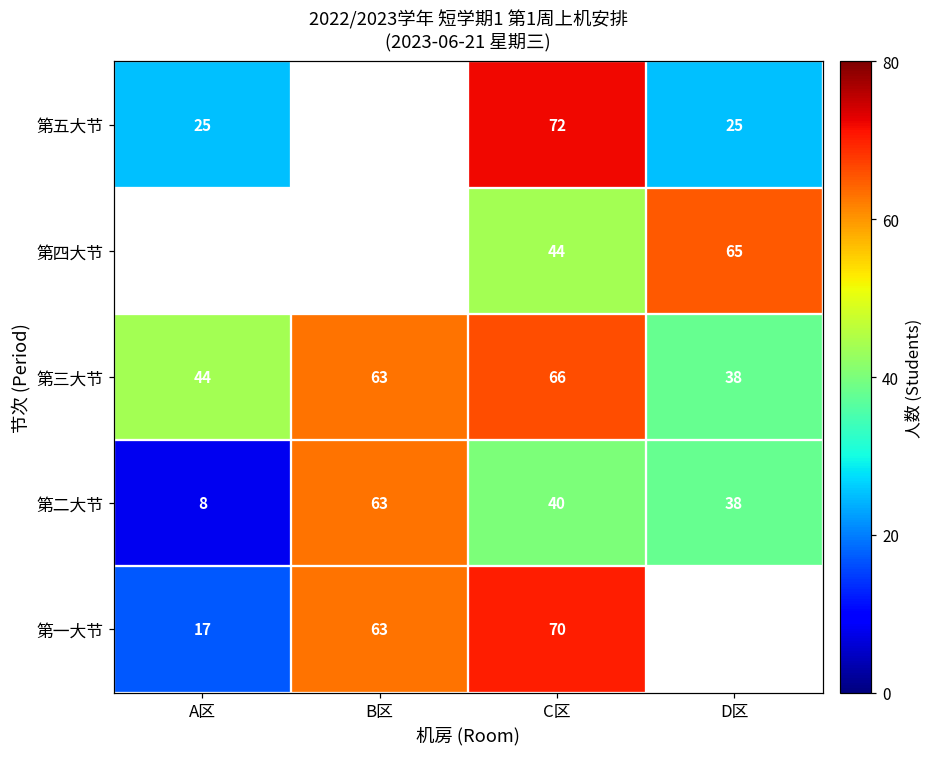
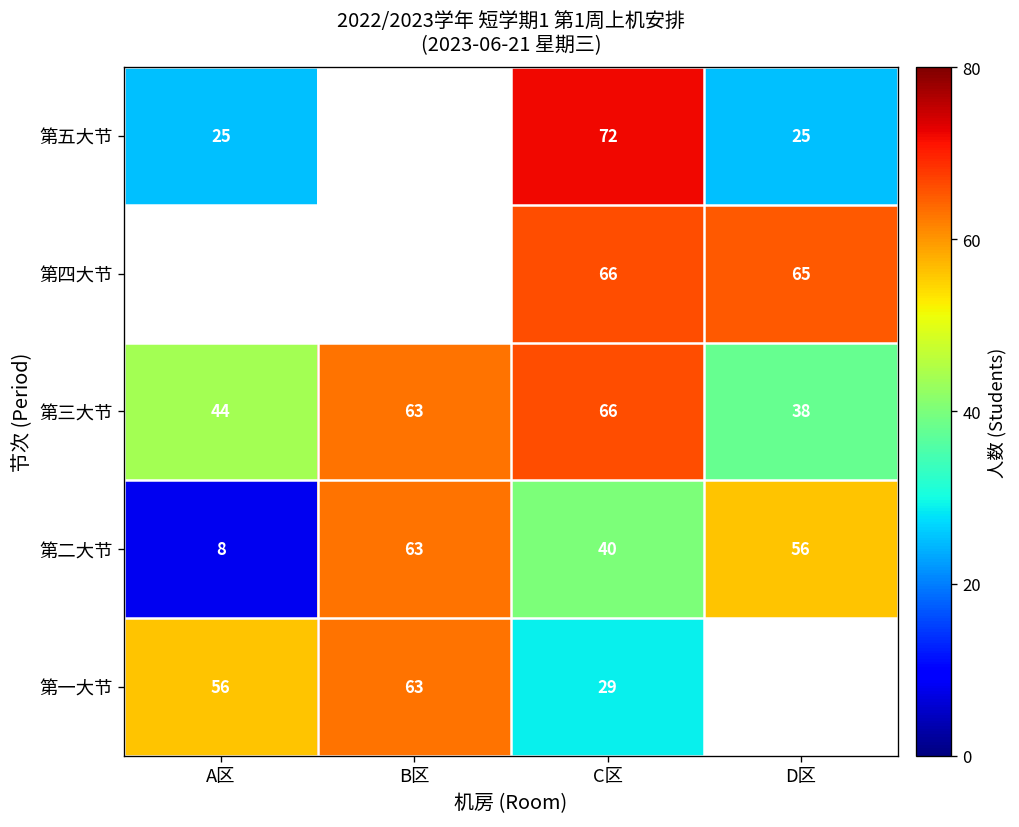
  {
    "第五大节": {
      "A区": 25,
      "C区": 72,
      "D区": 25
    },
    "第四大节": {
-     "C区": 44,
+     "C区": 66,
      "D区": 65
    },
    "第三大节": {
      "A区": 44,
      "B区": 63,
      "C区": 66,
      "D区": 38
    },
    "第二大节": {
      "A区": 8,
      "B区": 63,
      "C区": 40,
-     "D区": 38
+     "D区": 56
    },
    "第一大节": {
-     "A区": 17,
+     "A区": 56,
      "B区": 63,
-     "C区": 70
+     "C区": 29
    }
  }
